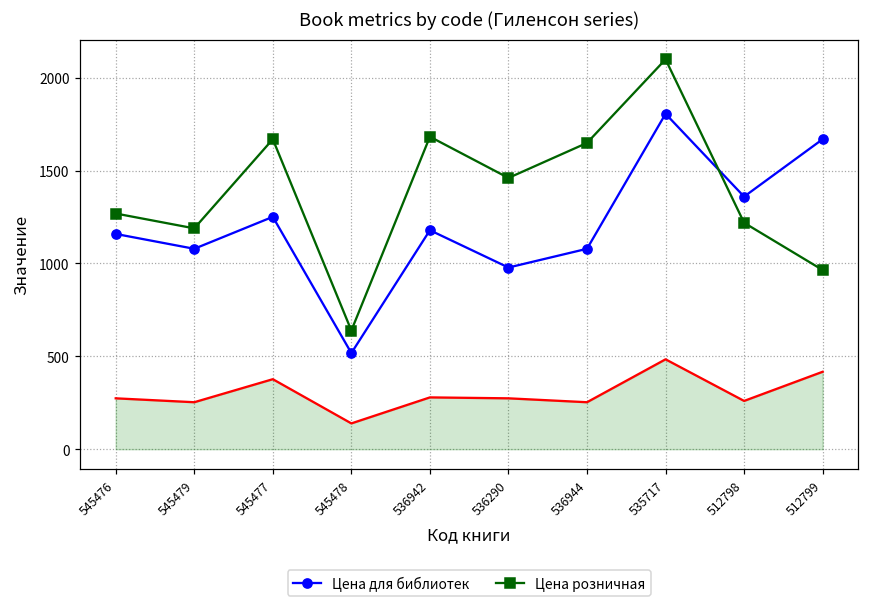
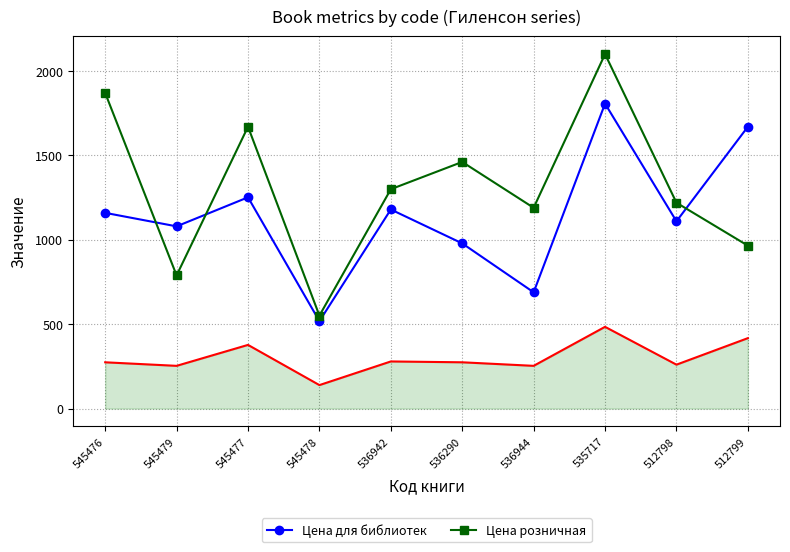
  {
    "Цена для библиотек": {
      "545476": 1160,
      "545479": 1080,
      "545477": 1250,
      "545478": 520,
      "536942": 1180,
      "536290": 980,
-     "536944": 1080,
+     "536944": 690,
      "535717": 1810,
-     "512798": 1360,
+     "512798": 1110,
      "512799": 1670
    },
    "Цена розничная": {
-     "545476": 1270,
-     "545479": 1190,
+     "545476": 1870,
+     "545479": 790,
      "545477": 1670,
-     "545478": 640,
-     "536942": 1680,
+     "545478": 550,
+     "536942": 1300,
      "536290": 1460,
-     "536944": 1650,
+     "536944": 1190,
      "535717": 2100,
      "512798": 1220,
      "512799": 960
    }
  }
